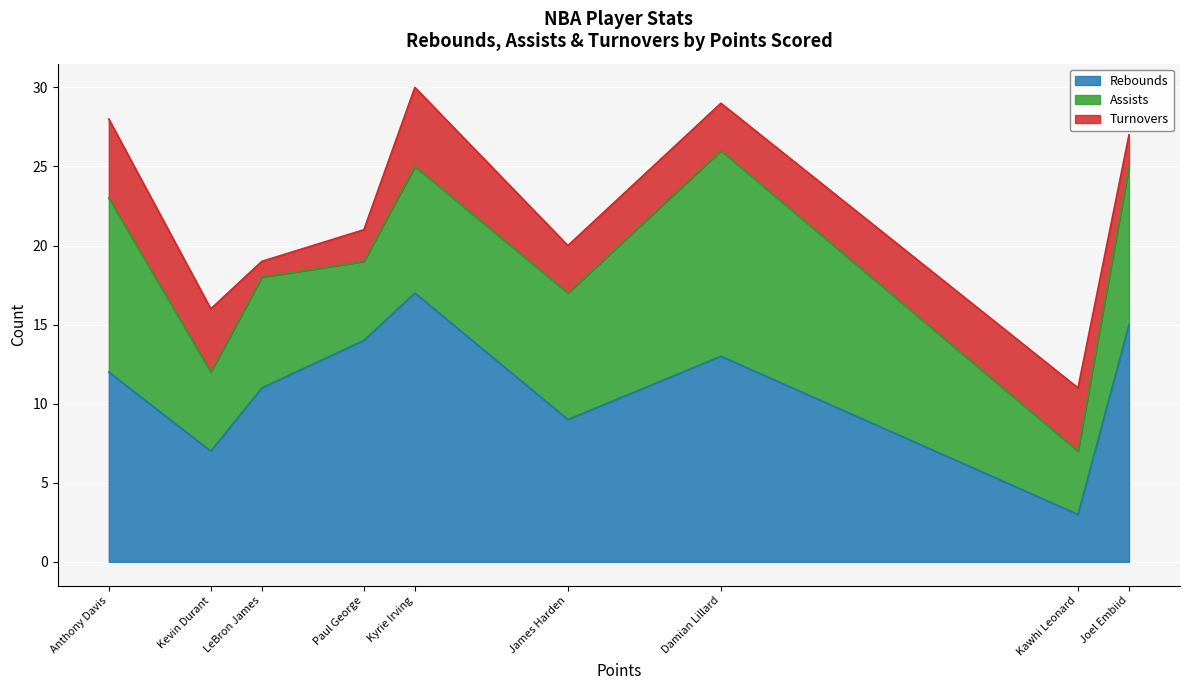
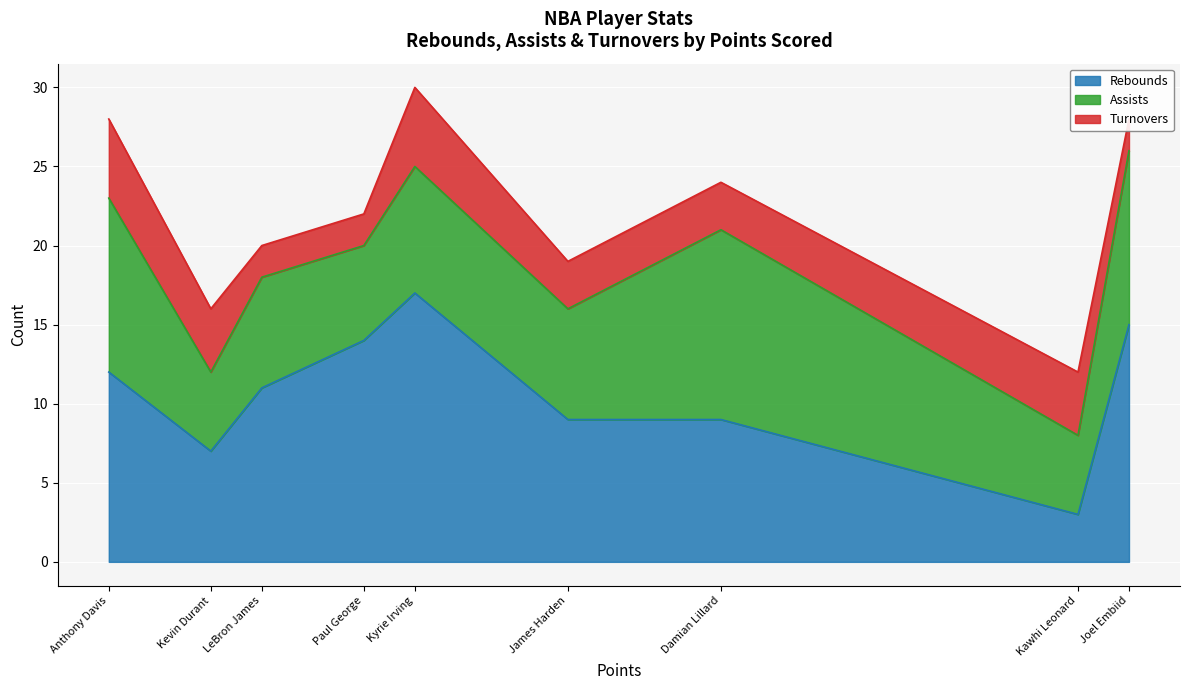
  {
    "Rebounds": {
      "Anthony Davis": 12,
      "Kevin Durant": 7,
      "LeBron James": 11,
      "Paul George": 14,
      "Kyrie Irving": 17,
      "James Harden": 9,
-     "Damian Lillard": 13,
+     "Damian Lillard": 9,
      "Kawhi Leonard": 3,
      "Joel Embiid": 15
    },
    "Assists": {
      "Anthony Davis": 11,
      "Kevin Durant": 5,
      "LeBron James": 7,
-     "Paul George": 5,
+     "Paul George": 6,
      "Kyrie Irving": 8,
-     "James Harden": 8,
-     "Damian Lillard": 13,
-     "Kawhi Leonard": 4,
-     "Joel Embiid": 10
+     "James Harden": 7,
+     "Damian Lillard": 12,
+     "Kawhi Leonard": 5,
+     "Joel Embiid": 11
    },
    "Turnovers": {
      "Anthony Davis": 5,
      "Kevin Durant": 4,
-     "LeBron James": 1,
+     "LeBron James": 2,
      "Paul George": 2,
      "Kyrie Irving": 5,
      "James Harden": 3,
      "Damian Lillard": 3,
      "Kawhi Leonard": 4
    }
  }
